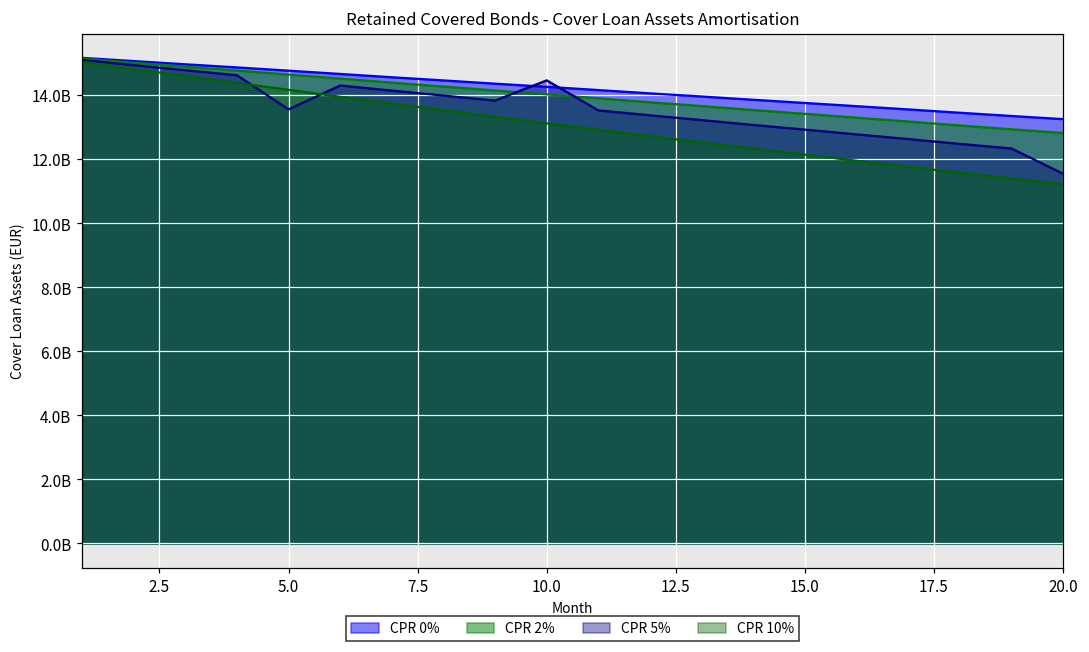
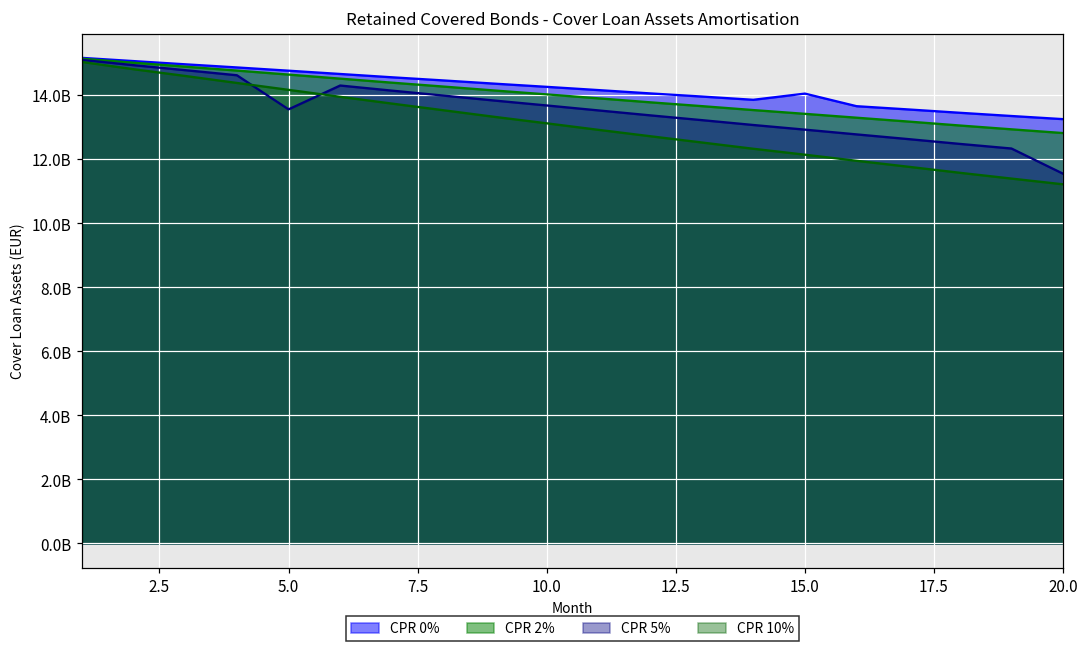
  {
    "CPR 0%": {
      "5.0": 14800000000,
      "10.0": 14300000000,
-     "15.0": 13800000000,
+     "15.0": 14000000000,
      "20.0": 13200000000
    },
    "CPR 5%": {
      "5.0": 13600000000,
-     "10.0": 14500000000,
+     "10.0": 13700000000,
      "15.0": 12900000000,
      "20.0": 11500000000
    }
  }
